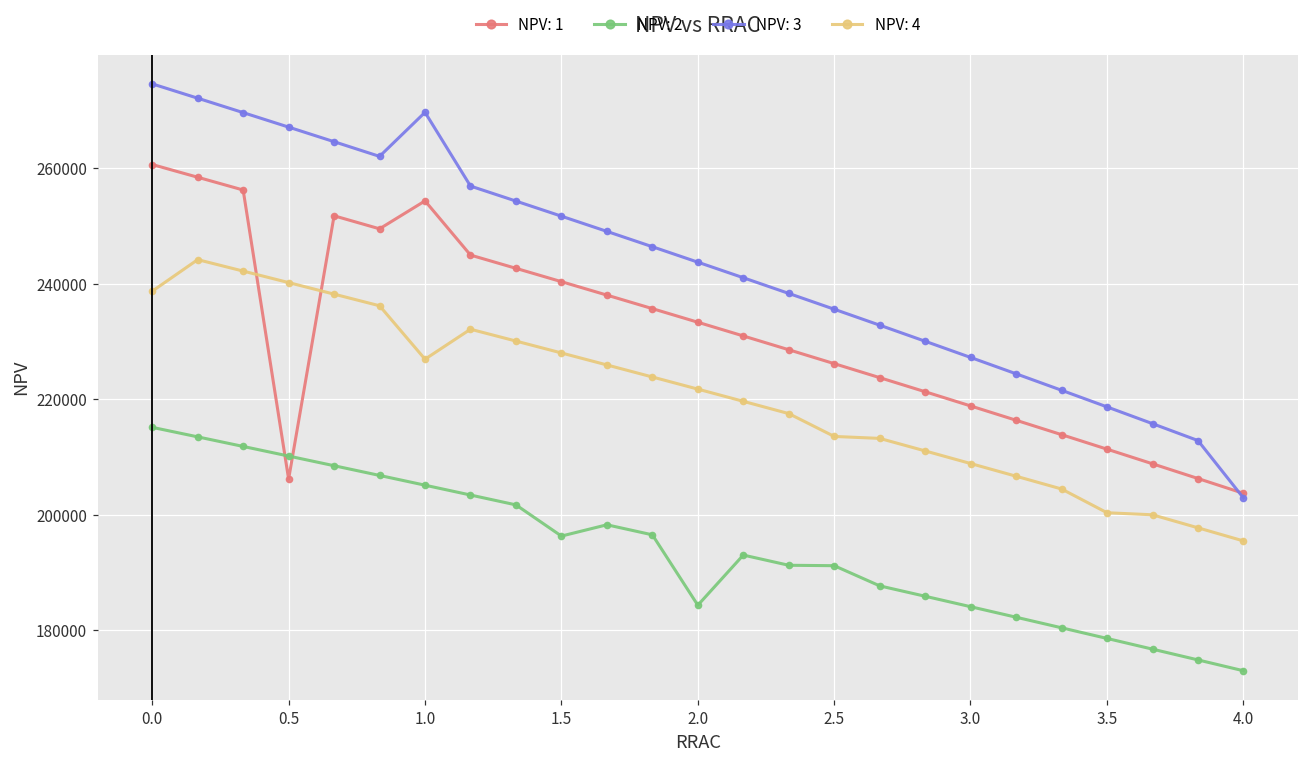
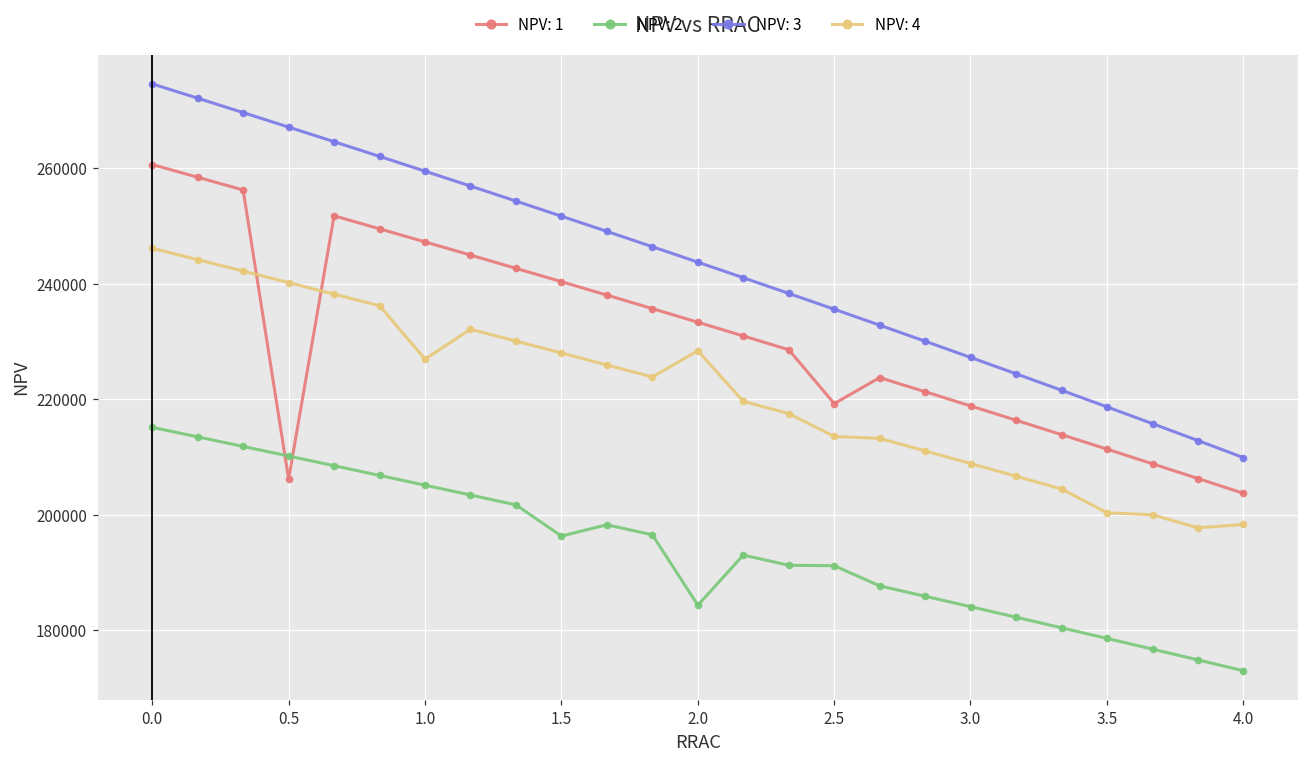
  {
    "NPV: 1": {
      "0.0": 261000,
      "0.5": 206000,
-     "1.0": 254000,
+     "1.0": 247000,
      "1.5": 240000,
      "2.0": 233000,
-     "2.5": 226000,
+     "2.5": 219000,
      "3.0": 219000,
      "3.5": 211000,
      "4.0": 204000
    },
    "NPV: 2": {
      "0.0": 215000,
      "0.5": 210000,
      "1.0": 205000,
      "1.5": 196000,
      "2.0": 184000,
      "2.5": 191000,
      "3.0": 184000,
      "3.5": 179000,
      "4.0": 173000
    },
    "NPV: 3": {
      "0.0": 275000,
      "0.5": 267000,
-     "1.0": 270000,
+     "1.0": 260000,
      "1.5": 252000,
      "2.0": 244000,
      "2.5": 236000,
      "3.0": 227000,
      "3.5": 219000,
-     "4.0": 203000
+     "4.0": 210000
    },
    "NPV: 4": {
-     "0.0": 239000,
+     "0.0": 246000,
      "0.5": 240000,
      "1.0": 227000,
      "1.5": 228000,
-     "2.0": 222000,
+     "2.0": 228000,
      "2.5": 214000,
      "3.0": 209000,
      "3.5": 200000,
-     "4.0": 195000
+     "4.0": 198000
    }
  }
